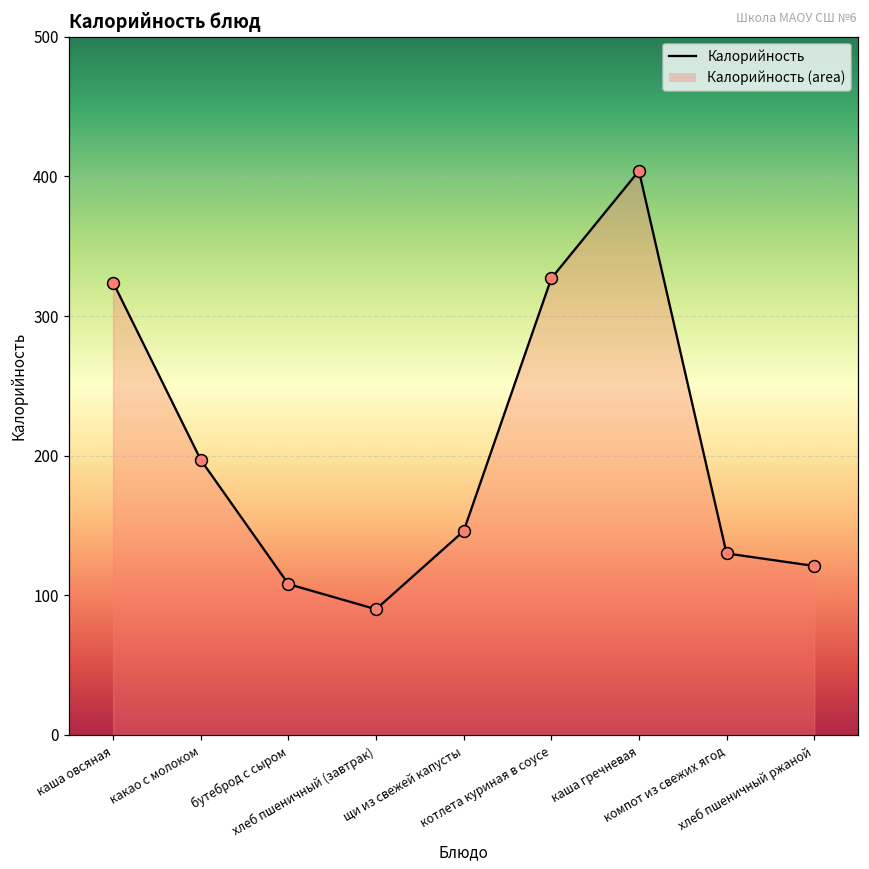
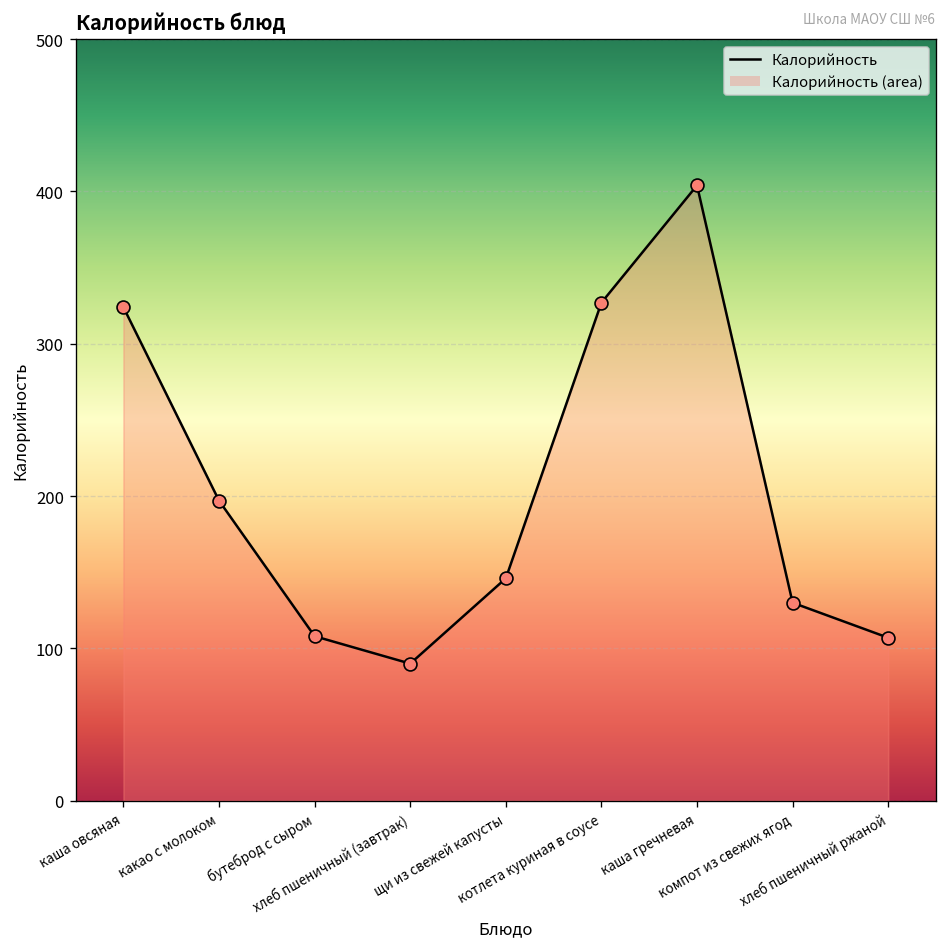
  {
    "каша овсяная": 324,
    "какао с молоком": 197,
    "бутеброд с сыром": 108,
    "хлеб пшеничный (завтрак)": 90,
    "щи из свежей капусты": 146,
    "котлета куриная в соусе": 327,
    "каша гречневая": 404,
    "компот из свежих ягод": 130,
-   "хлеб пшеничный ржаной": 121
+   "хлеб пшеничный ржаной": 107
  }
